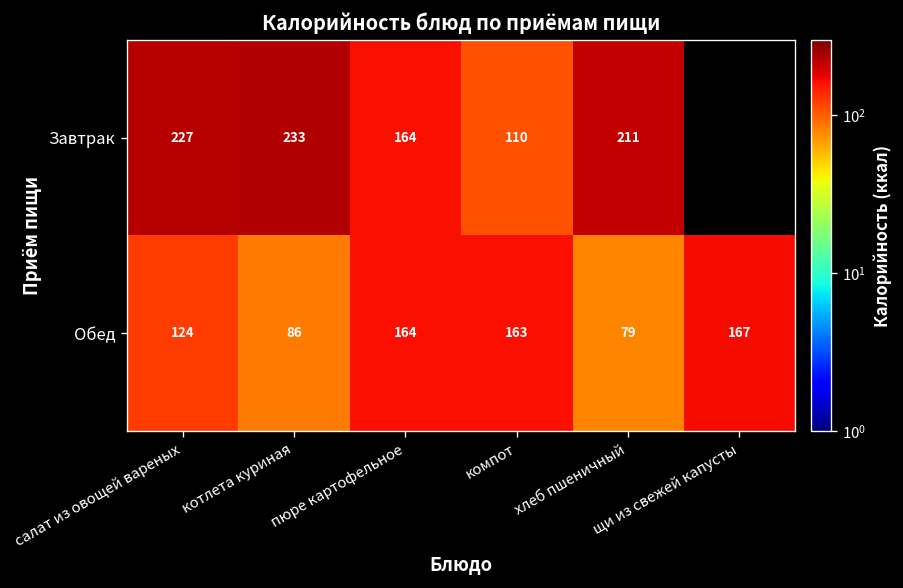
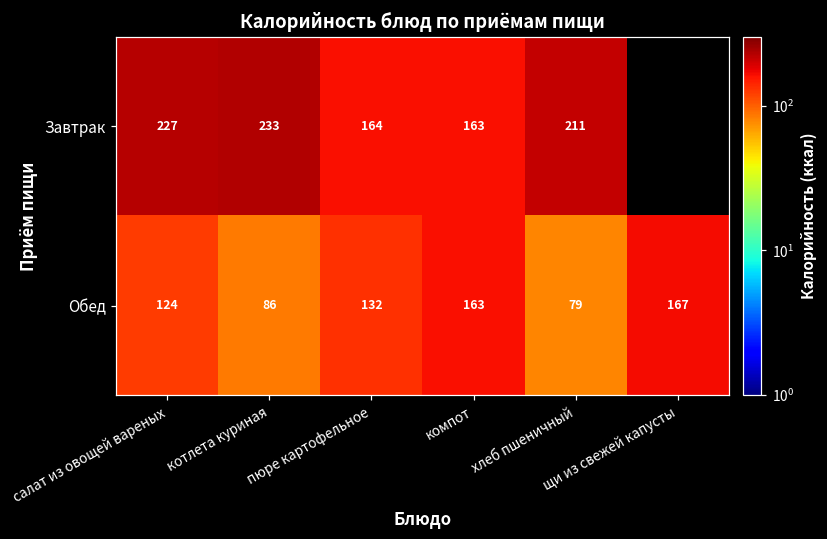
  {
    "Завтрак": {
      "салат из овощей вареных": 227,
      "котлета куриная": 233,
      "пюре картофельное": 164,
-     "компот": 110,
+     "компот": 163,
      "хлеб пшеничный": 211
    },
    "Обед": {
      "салат из овощей вареных": 124,
      "котлета куриная": 86,
-     "пюре картофельное": 164,
+     "пюре картофельное": 132,
      "компот": 163,
      "хлеб пшеничный": 79,
      "щи из свежей капусты": 167
    }
  }
